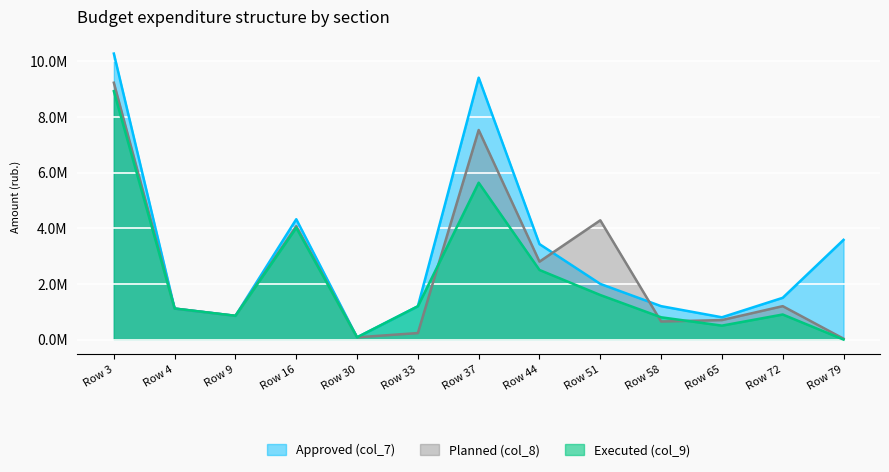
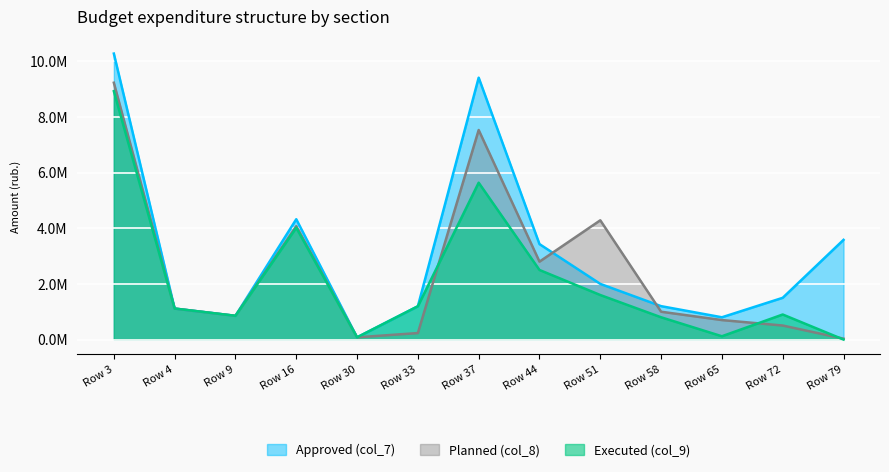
  {
    "Approved (col_7)": {
      "Row 3": 10300000,
      "Row 16": 4300000,
      "Row 37": 9400000,
      "Row 44": 3400000,
      "Row 51": 2000000,
      "Row 58": 1200000,
      "Row 65": 800000,
      "Row 72": 1500000,
      "Row 79": 3600000
    },
    "Planned (col_8)": {
      "Row 3": 9200000,
      "Row 33": 200000,
      "Row 37": 7500000,
      "Row 44": 2800000,
      "Row 51": 4300000,
-     "Row 58": 600000,
+     "Row 58": 1000000,
      "Row 65": 700000,
-     "Row 72": 1200000
+     "Row 72": 500000
    },
    "Executed (col_9)": {
      "Row 3": 8900000,
      "Row 37": 5600000,
      "Row 44": 2500000,
      "Row 51": 1600000,
      "Row 58": 800000,
-     "Row 65": 500000,
+     "Row 65": 100000,
      "Row 72": 900000
    }
  }
